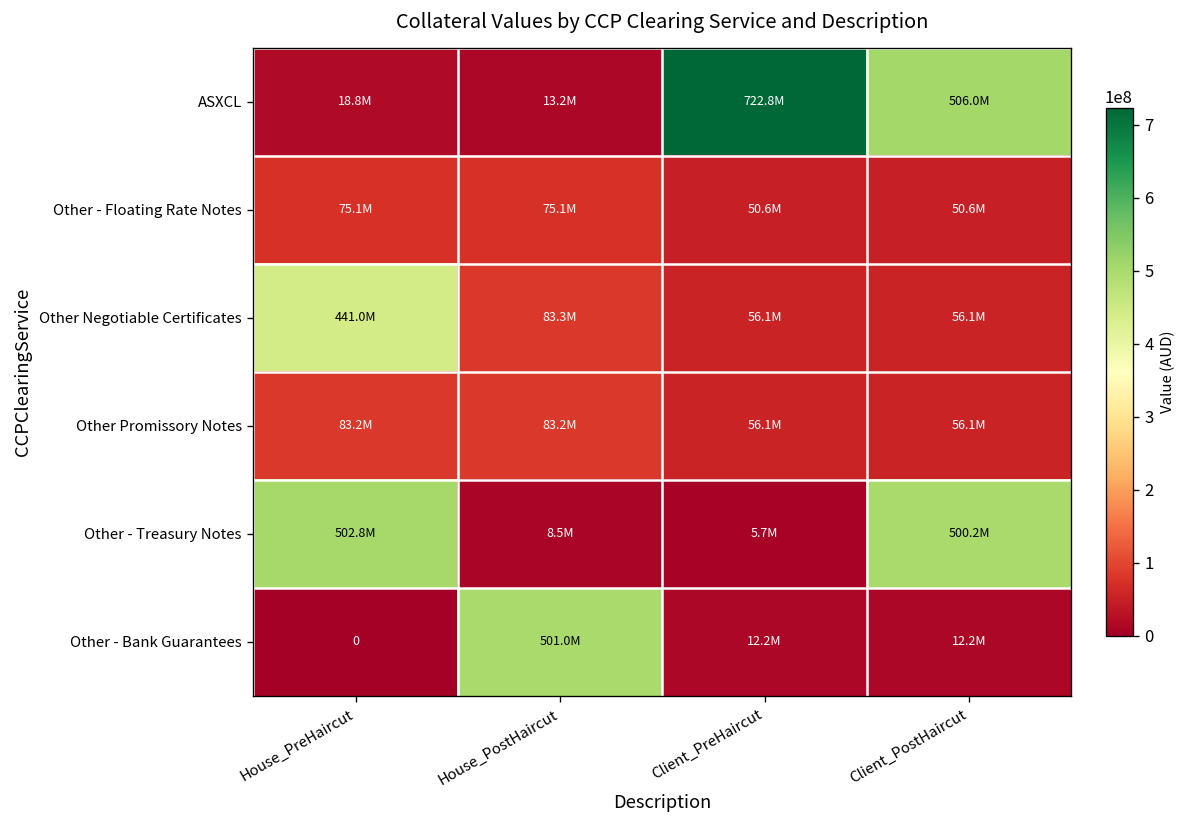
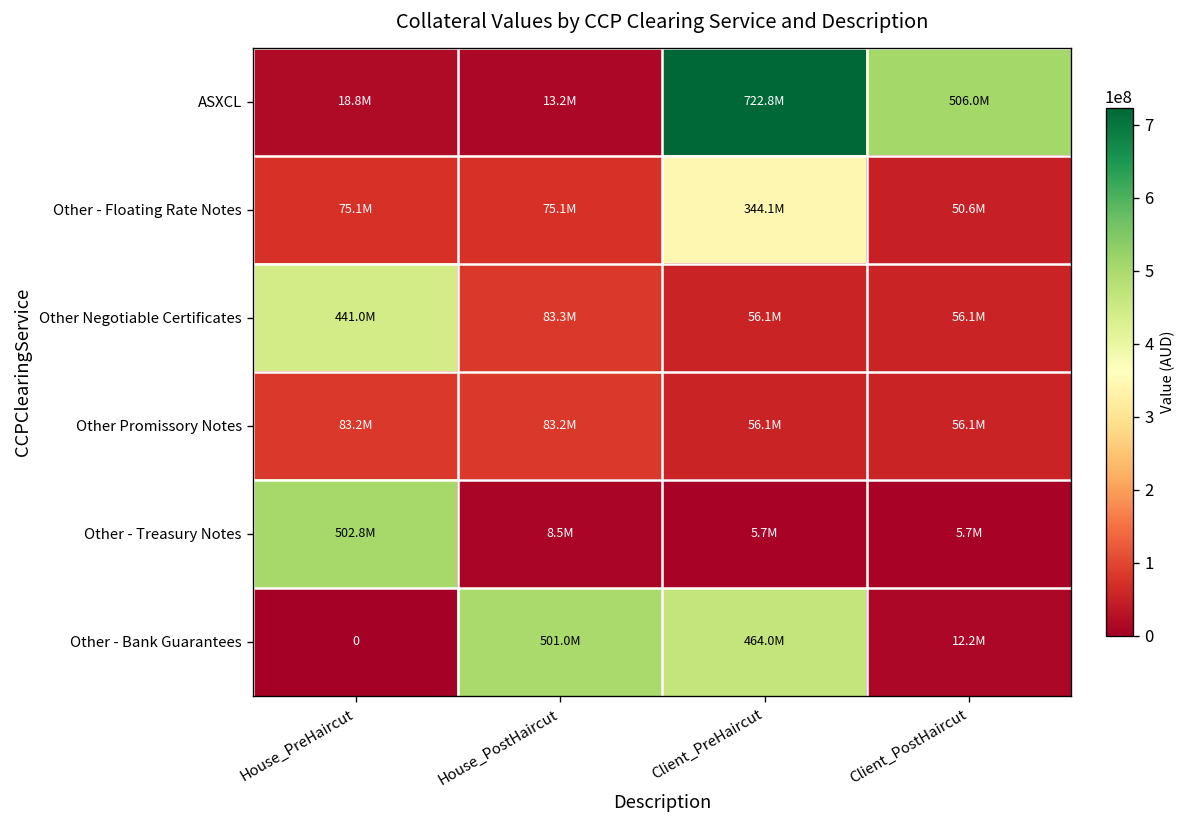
  {
    "ASXCL": {
      "House_PreHaircut": "18.8M",
      "House_PostHaircut": "13.2M",
      "Client_PreHaircut": "722.8M",
      "Client_PostHaircut": "506.0M"
    },
    "Other - Floating Rate Notes": {
      "House_PreHaircut": "75.1M",
      "House_PostHaircut": "75.1M",
-     "Client_PreHaircut": "50.6M",
+     "Client_PreHaircut": "344.1M",
      "Client_PostHaircut": "50.6M"
    },
    "Other Negotiable Certificates": {
      "House_PreHaircut": "441.0M",
      "House_PostHaircut": "83.3M",
      "Client_PreHaircut": "56.1M",
      "Client_PostHaircut": "56.1M"
    },
    "Other Promissory Notes": {
      "House_PreHaircut": "83.2M",
      "House_PostHaircut": "83.2M",
      "Client_PreHaircut": "56.1M",
      "Client_PostHaircut": "56.1M"
    },
    "Other - Treasury Notes": {
      "House_PreHaircut": "502.8M",
      "House_PostHaircut": "8.5M",
      "Client_PreHaircut": "5.7M",
-     "Client_PostHaircut": "500.2M"
+     "Client_PostHaircut": "5.7M"
    },
    "Other - Bank Guarantees": {
      "House_PreHaircut": "0",
      "House_PostHaircut": "501.0M",
-     "Client_PreHaircut": "12.2M",
+     "Client_PreHaircut": "464.0M",
      "Client_PostHaircut": "12.2M"
    }
  }
